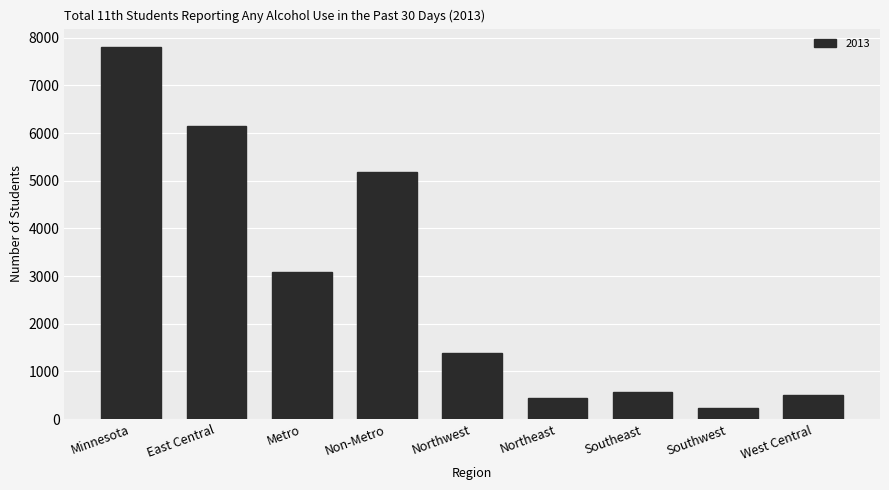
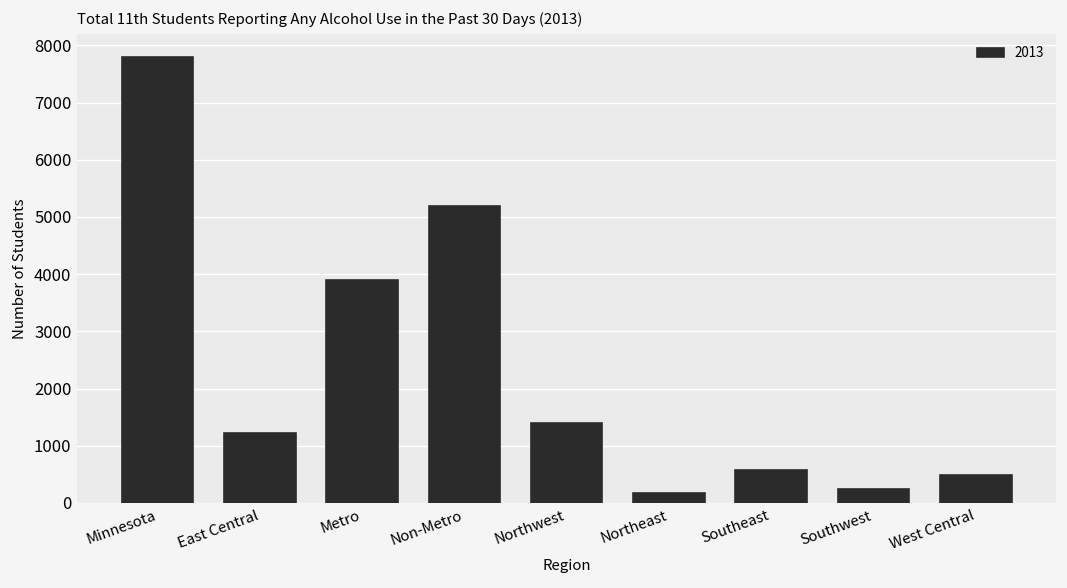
  {
    "Minnesota": 7800,
-   "East Central": 6200,
-   "Metro": 3100,
+   "East Central": 1200,
+   "Metro": 3900,
    "Non-Metro": 5200,
    "Northwest": 1400,
-   "Northeast": 400,
+   "Northeast": 200,
    "Southeast": 600,
    "Southwest": 200,
    "West Central": 500
  }
